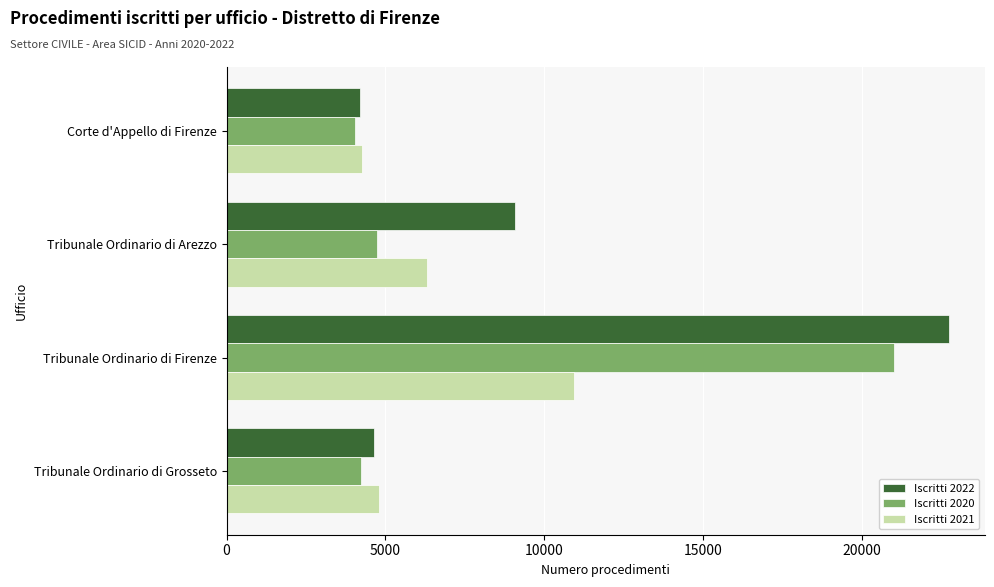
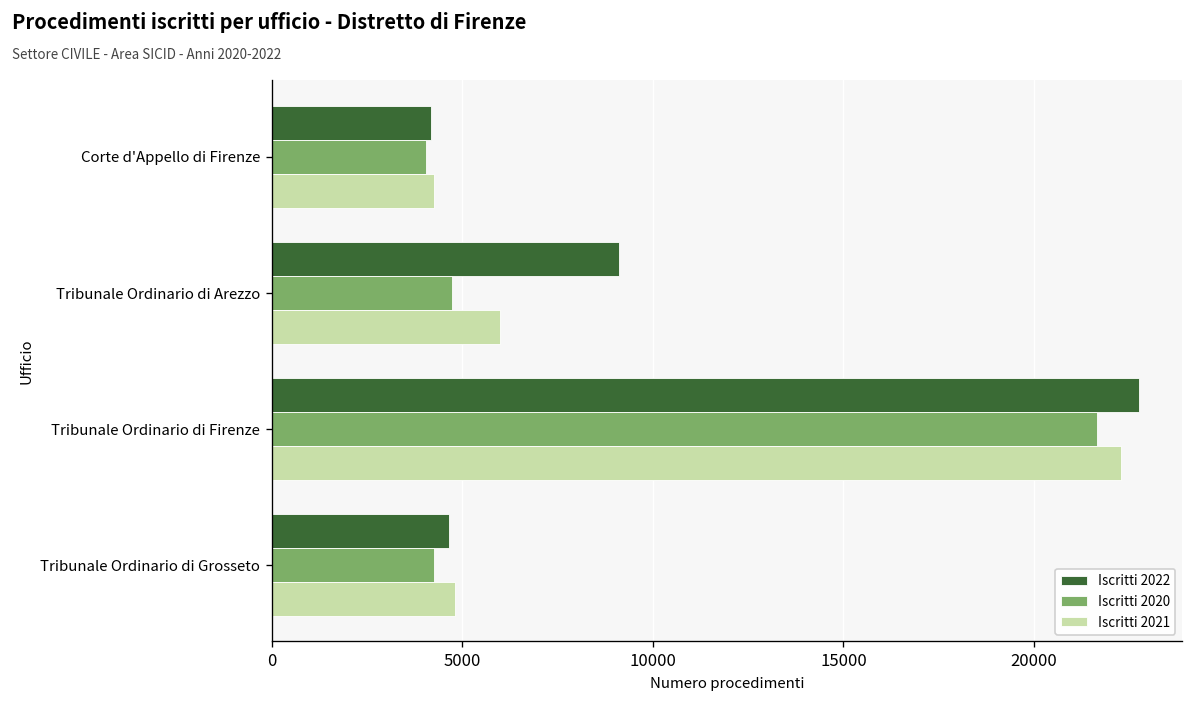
  {
    "Iscritti 2022": {
      "Corte d'Appello di Firenze": 4200,
      "Tribunale Ordinario di Arezzo": 9100,
      "Tribunale Ordinario di Firenze": 22700,
      "Tribunale Ordinario di Grosseto": 4600
    },
    "Iscritti 2020": {
      "Corte d'Appello di Firenze": 4000,
      "Tribunale Ordinario di Arezzo": 4700,
-     "Tribunale Ordinario di Firenze": 21000,
+     "Tribunale Ordinario di Firenze": 21600,
      "Tribunale Ordinario di Grosseto": 4200
    },
    "Iscritti 2021": {
      "Corte d'Appello di Firenze": 4300,
-     "Tribunale Ordinario di Arezzo": 6300,
-     "Tribunale Ordinario di Firenze": 10900,
+     "Tribunale Ordinario di Arezzo": 6000,
+     "Tribunale Ordinario di Firenze": 22300,
      "Tribunale Ordinario di Grosseto": 4800
    }
  }
